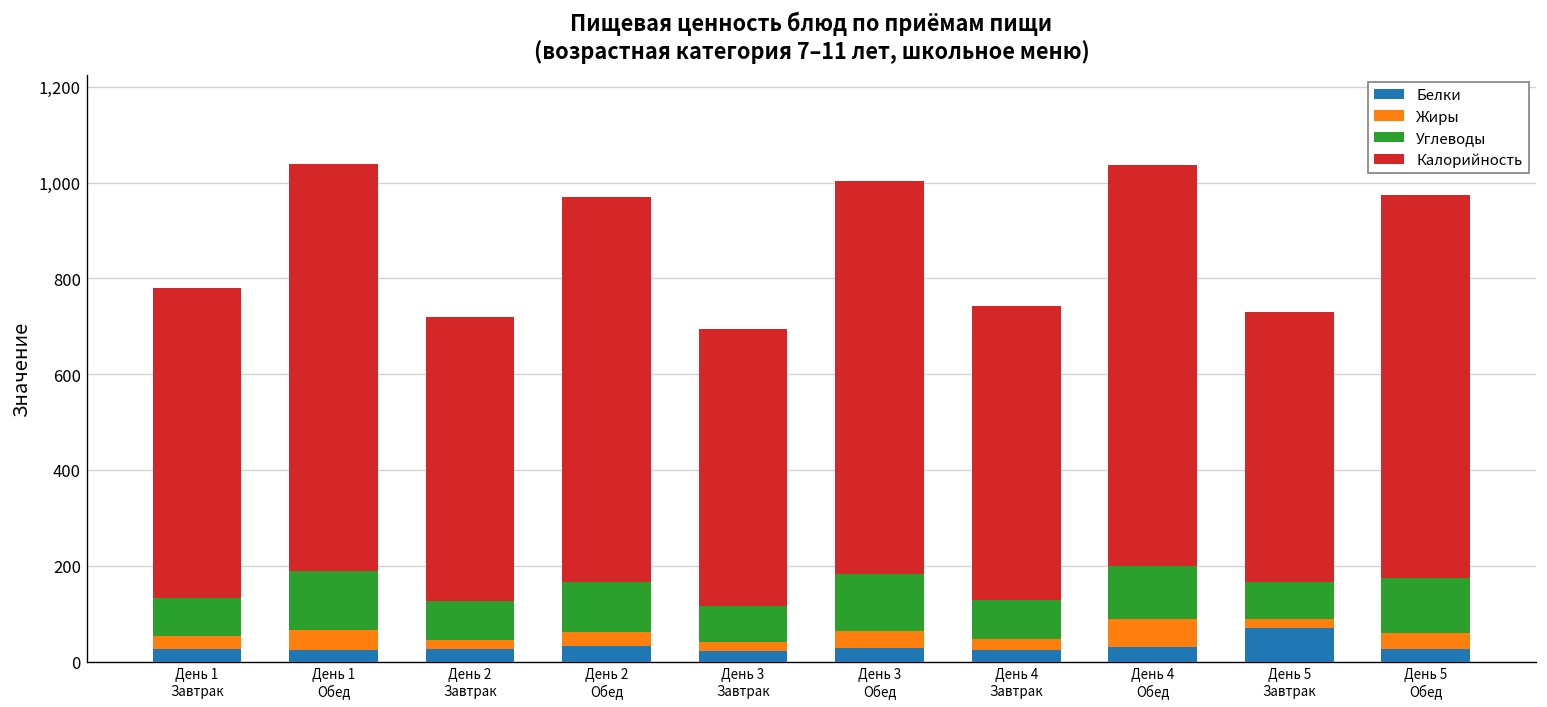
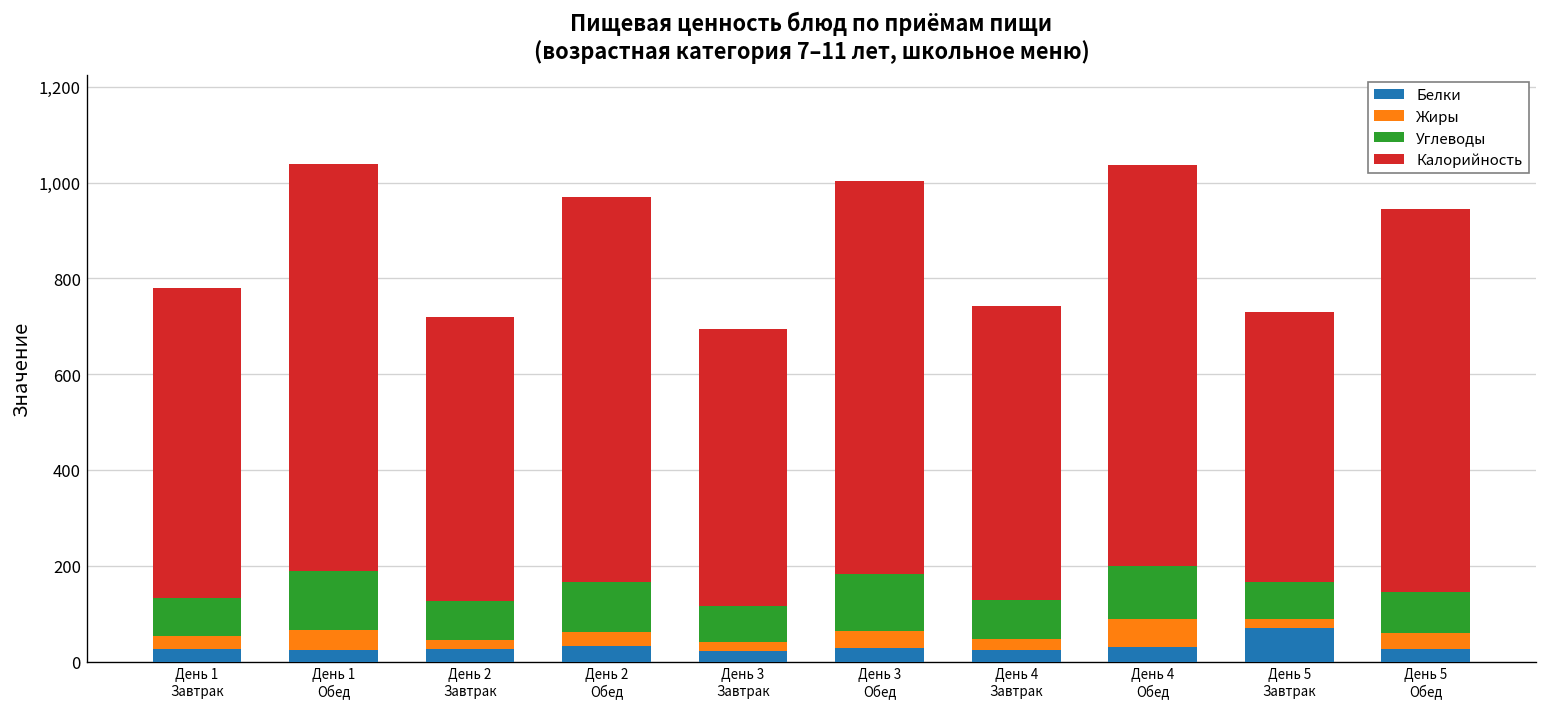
  {
    "Белки": {
      "День 1 Завтрак": 30,
      "День 1 Обед": 20,
      "День 2 Завтрак": 30,
      "День 2 Обед": 30,
      "День 3 Завтрак": 20,
      "День 3 Обед": 30,
      "День 4 Завтрак": 20,
      "День 4 Обед": 30,
      "День 5 Завтрак": 70,
      "День 5 Обед": 30
    },
    "Жиры": {
      "День 1 Завтрак": 30,
      "День 1 Обед": 40,
      "День 2 Завтрак": 20,
      "День 2 Обед": 30,
      "День 3 Завтрак": 20,
      "День 3 Обед": 40,
      "День 4 Завтрак": 20,
      "День 4 Обед": 60,
      "День 5 Завтрак": 20,
      "День 5 Обед": 30
    },
    "Углеводы": {
      "День 1 Завтрак": 80,
      "День 1 Обед": 120,
      "День 2 Завтрак": 80,
      "День 2 Обед": 100,
      "День 3 Завтрак": 80,
      "День 3 Обед": 120,
      "День 4 Завтрак": 80,
      "День 4 Обед": 110,
      "День 5 Завтрак": 80,
-     "День 5 Обед": 120
+     "День 5 Обед": 90
    },
    "Калорийность": {
      "День 1 Завтрак": 650,
      "День 1 Обед": 850,
      "День 2 Завтрак": 590,
      "День 2 Обед": 800,
      "День 3 Завтрак": 580,
      "День 3 Обед": 820,
      "День 4 Завтрак": 610,
      "День 4 Обед": 840,
      "День 5 Завтрак": 560,
      "День 5 Обед": 800
    }
  }
